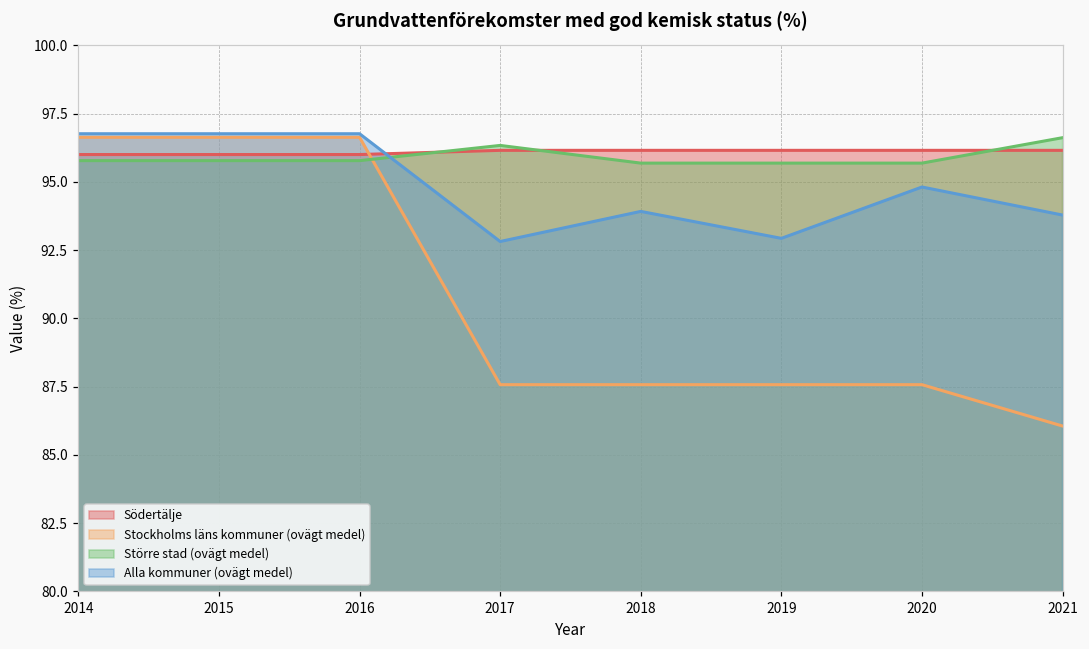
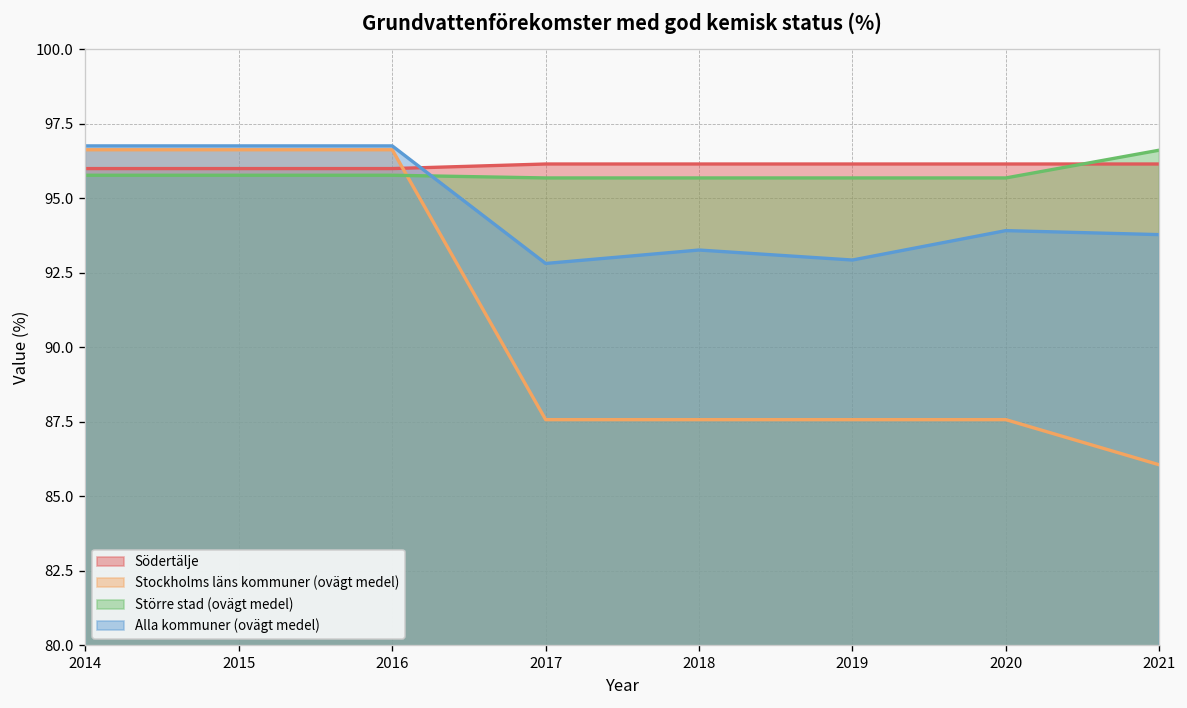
  {
    "Större stad (ovägt medel)": {
      "2014": 95.8,
      "2015": 95.8,
      "2016": 95.8,
-     "2017": 96.3,
+     "2017": 95.7,
      "2018": 95.7,
      "2019": 95.7,
      "2020": 95.7,
      "2021": 96.6
    },
    "Alla kommuner (ovägt medel)": {
      "2014": 96.8,
      "2015": 96.8,
      "2016": 96.8,
      "2017": 92.8,
-     "2018": 93.9,
+     "2018": 93.3,
      "2019": 92.9,
-     "2020": 94.8,
+     "2020": 93.9,
      "2021": 93.8
    }
  }
